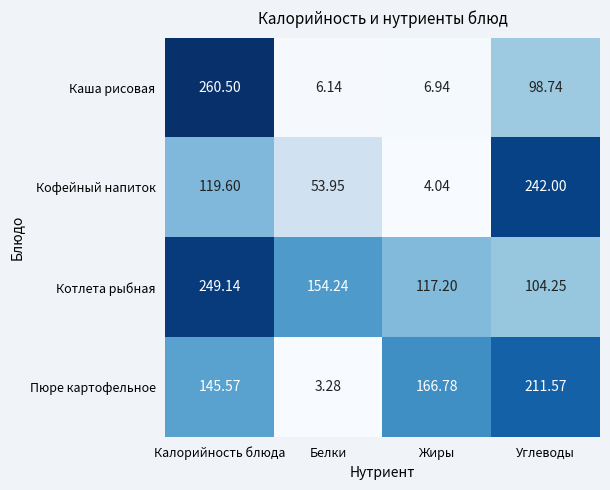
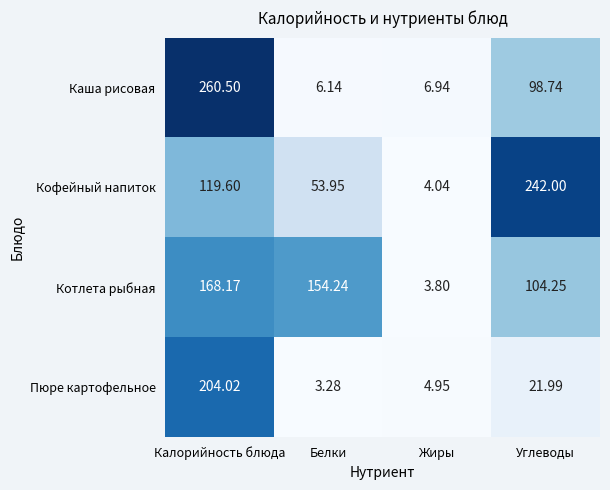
  {
    "Каша рисовая": {
      "Калорийность блюда": 260.50,
      "Белки": 6.14,
      "Жиры": 6.94,
      "Углеводы": 98.74
    },
    "Кофейный напиток": {
      "Калорийность блюда": 119.60,
      "Белки": 53.95,
      "Жиры": 4.04,
      "Углеводы": 242.00
    },
    "Котлета рыбная": {
-     "Калорийность блюда": 249.14,
+     "Калорийность блюда": 168.17,
      "Белки": 154.24,
-     "Жиры": 117.20,
+     "Жиры": 3.80,
      "Углеводы": 104.25
    },
    "Пюре картофельное": {
-     "Калорийность блюда": 145.57,
+     "Калорийность блюда": 204.02,
      "Белки": 3.28,
-     "Жиры": 166.78,
-     "Углеводы": 211.57
+     "Жиры": 4.95,
+     "Углеводы": 21.99
    }
  }
